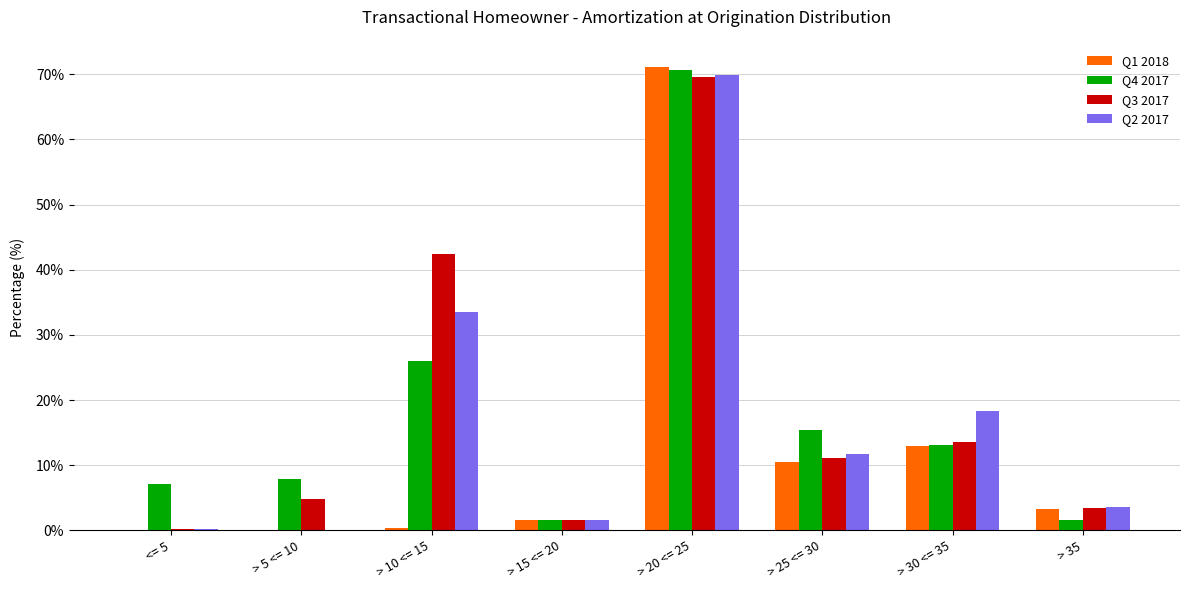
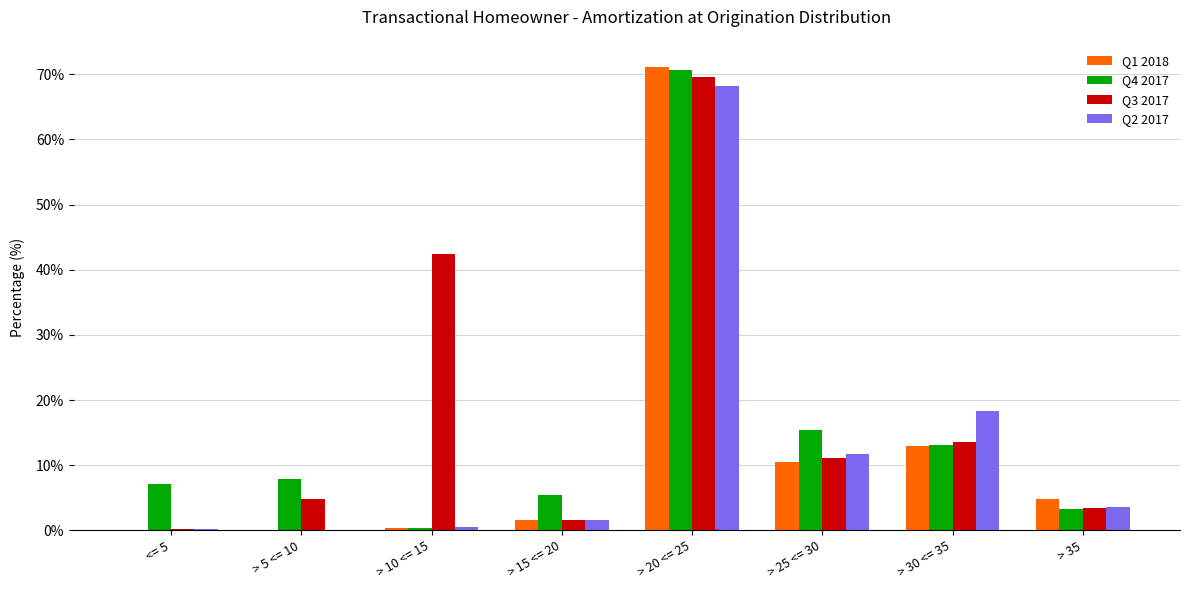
  {
    "Q1 2018": {
      "> 10 <= 15": "0%",
      "> 15 <= 20": "2%",
      "> 20 <= 25": "71%",
      "> 25 <= 30": "11%",
      "> 30 <= 35": "13%",
-     "> 35": "3%"
+     "> 35": "5%"
    },
    "Q4 2017": {
      "<= 5": "7%",
      "> 5 <= 10": "8%",
-     "> 10 <= 15": "26%",
-     "> 15 <= 20": "2%",
+     "> 10 <= 15": "0%",
+     "> 15 <= 20": "5%",
      "> 20 <= 25": "71%",
      "> 25 <= 30": "15%",
      "> 30 <= 35": "13%",
-     "> 35": "2%"
+     "> 35": "3%"
    },
    "Q3 2017": {
      "> 5 <= 10": "5%",
      "> 10 <= 15": "42%",
      "> 15 <= 20": "2%",
      "> 20 <= 25": "70%",
      "> 25 <= 30": "11%",
      "> 30 <= 35": "14%",
      "> 35": "3%"
    },
    "Q2 2017": {
-     "> 10 <= 15": "33%",
+     "> 10 <= 15": "0%",
      "> 15 <= 20": "2%",
-     "> 20 <= 25": "70%",
+     "> 20 <= 25": "68%",
      "> 25 <= 30": "12%",
      "> 30 <= 35": "18%",
      "> 35": "4%"
    }
  }
